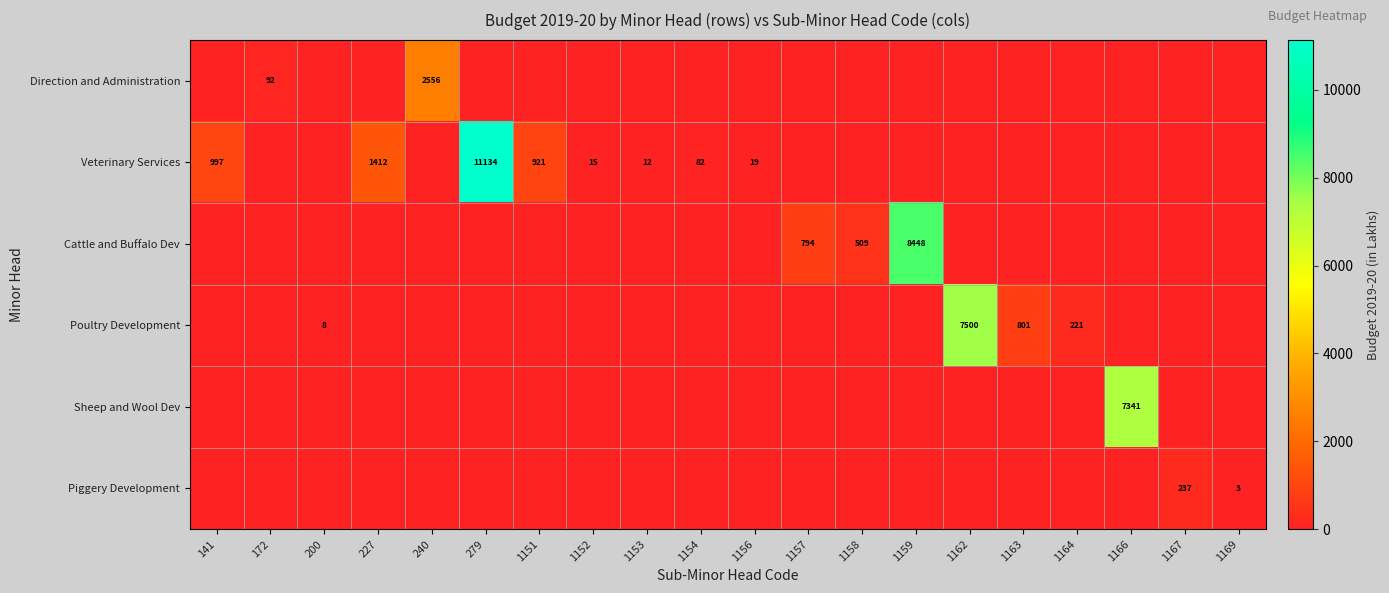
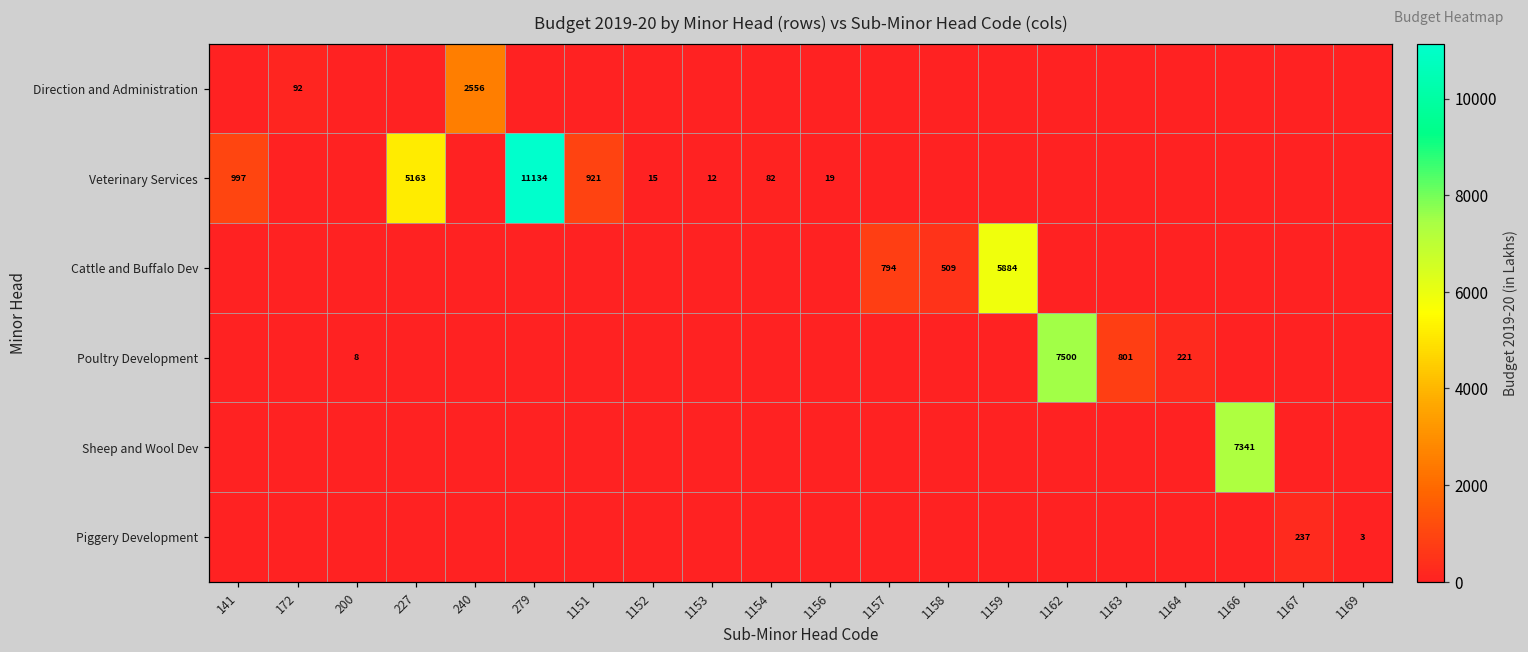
  {
    "Direction and Administration": {
      "172": 92,
      "240": 2556
    },
    "Veterinary Services": {
      "141": 997,
-     "227": 1412,
+     "227": 5163,
      "279": 11134,
      "1151": 921,
      "1152": 15,
      "1153": 12,
      "1154": 82,
      "1156": 19
    },
    "Cattle and Buffalo Dev": {
      "1157": 794,
      "1158": 509,
-     "1159": 8448
+     "1159": 5884
    },
    "Poultry Development": {
      "200": 8,
      "1162": 7500,
      "1163": 801,
      "1164": 221
    },
    "Sheep and Wool Dev": {
      "1166": 7341
    },
    "Piggery Development": {
      "1167": 237,
      "1169": 3
    }
  }
